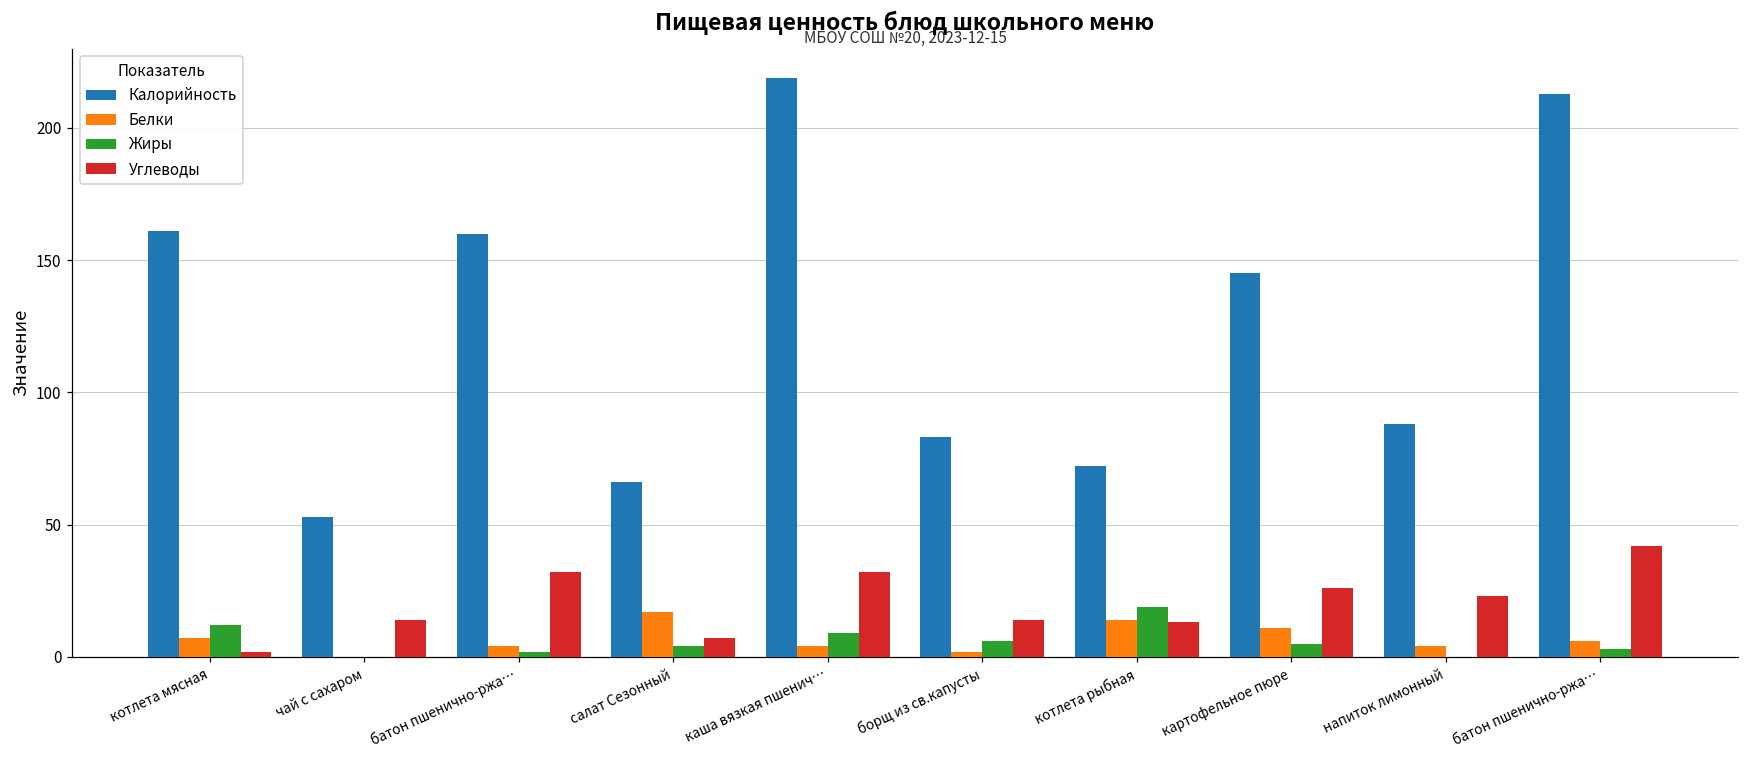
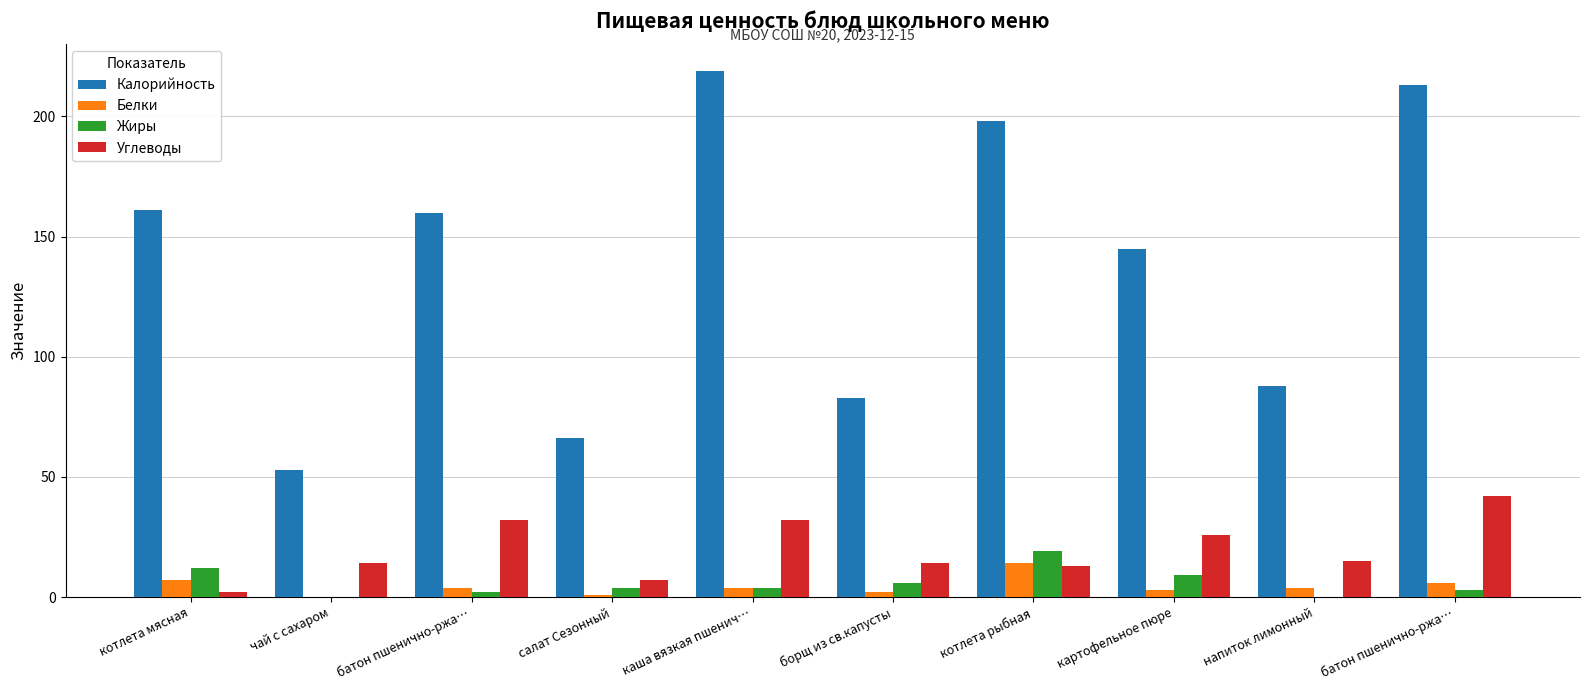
  {
    "Калорийность": {
      "котлета мясная": 161,
      "чай с сахаром": 53,
      "салат Сезонный": 66,
      "каша вязкая пшенич…": 219,
      "борщ из св.капусты": 83,
-     "котлета рыбная": 72,
+     "котлета рыбная": 198,
      "картофельное пюре": 145,
      "напиток лимонный": 88
    },
    "Белки": {
      "котлета мясная": 7,
      "чай с сахаром": 0,
-     "салат Сезонный": 17,
+     "салат Сезонный": 1,
      "каша вязкая пшенич…": 4,
      "борщ из св.капусты": 2,
      "котлета рыбная": 14,
-     "картофельное пюре": 11,
+     "картофельное пюре": 3,
      "напиток лимонный": 4
    },
    "Жиры": {
      "котлета мясная": 12,
      "чай с сахаром": 0,
      "салат Сезонный": 4,
-     "каша вязкая пшенич…": 9,
+     "каша вязкая пшенич…": 4,
      "борщ из св.капусты": 6,
      "котлета рыбная": 19,
-     "картофельное пюре": 5,
+     "картофельное пюре": 9,
      "напиток лимонный": 0
    },
    "Углеводы": {
      "котлета мясная": 2,
      "чай с сахаром": 14,
      "салат Сезонный": 7,
      "каша вязкая пшенич…": 32,
      "борщ из св.капусты": 14,
      "котлета рыбная": 13,
      "картофельное пюре": 26,
-     "напиток лимонный": 23
+     "напиток лимонный": 15
    }
  }
